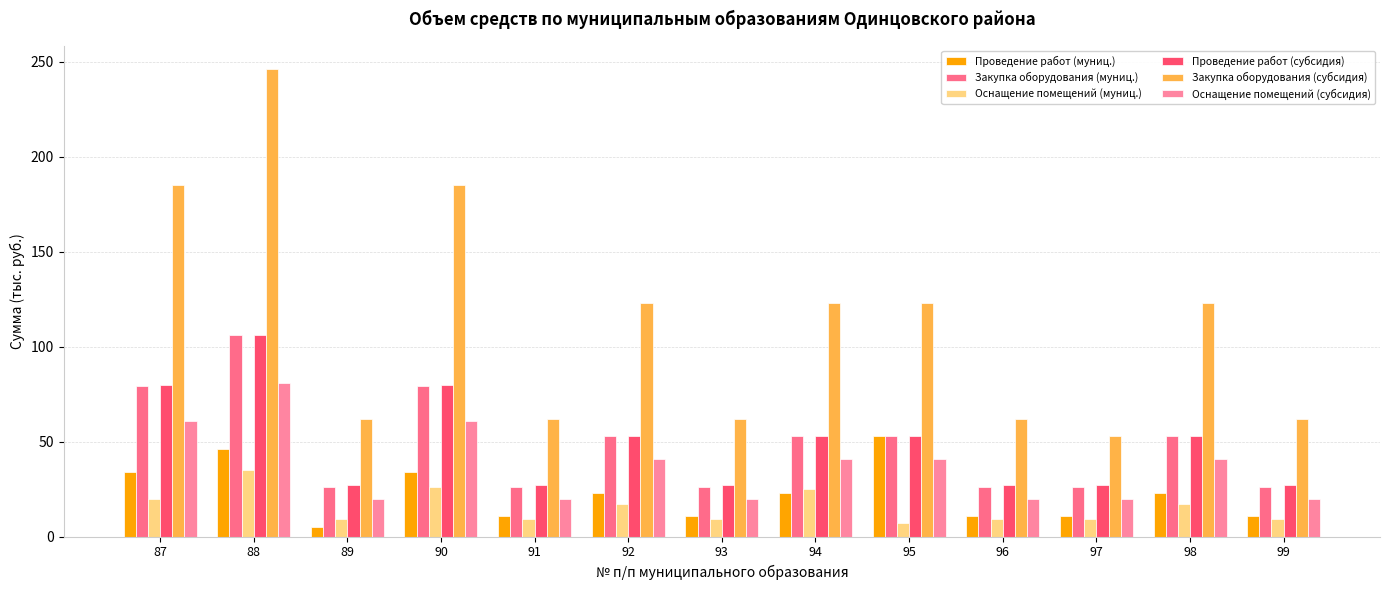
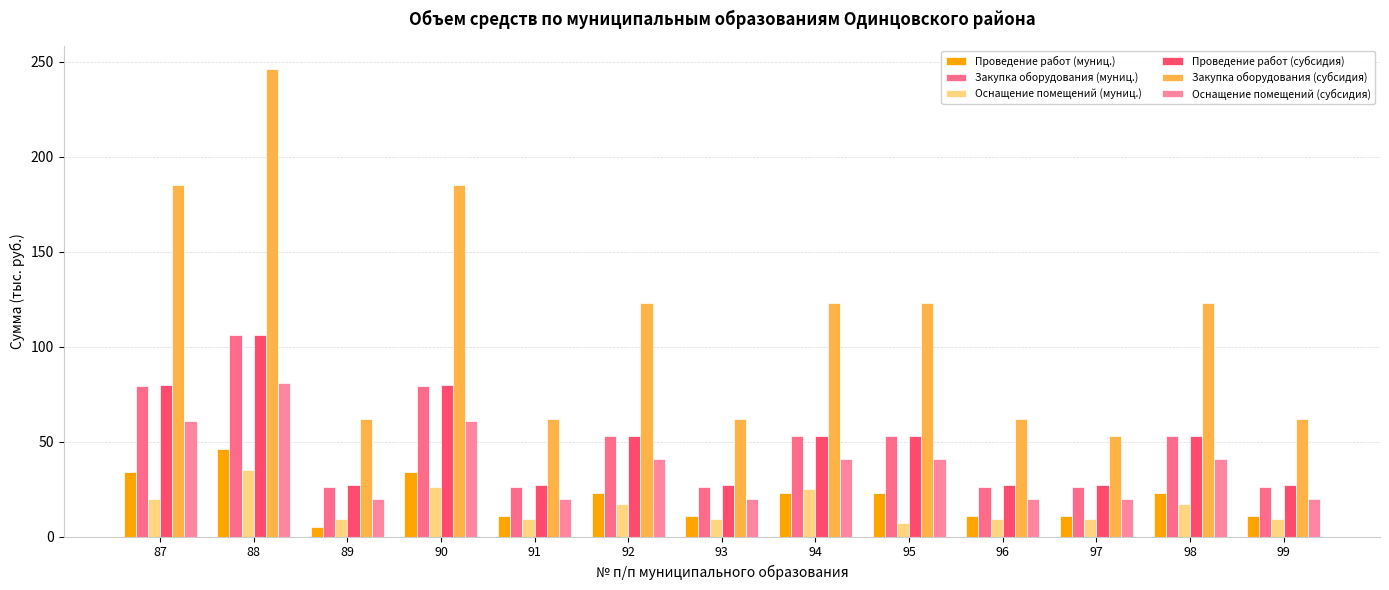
  {
    "Проведение работ (муниц.)": {
      "87": 34,
      "88": 46,
      "89": 5,
      "90": 34,
      "91": 11,
      "92": 23,
      "93": 11,
      "94": 23,
-     "95": 53,
+     "95": 23,
      "96": 11,
      "97": 11,
      "98": 23,
      "99": 11
    },
    "Оснащение помещений (муниц.)": {
      "87": 20,
      "88": 35,
      "89": 9,
      "90": 26,
      "91": 9,
      "92": 17,
      "93": 9,
      "94": 25,
      "95": 7,
      "96": 9,
      "97": 9,
      "98": 17,
      "99": 9
    },
    "Закупка оборудования (субсидия)": {
      "87": 185,
      "88": 246,
      "89": 62,
      "90": 185,
      "91": 62,
      "92": 123,
      "93": 62,
      "94": 123,
      "95": 123,
      "96": 62,
      "97": 53,
      "98": 123,
      "99": 62
    }
  }
